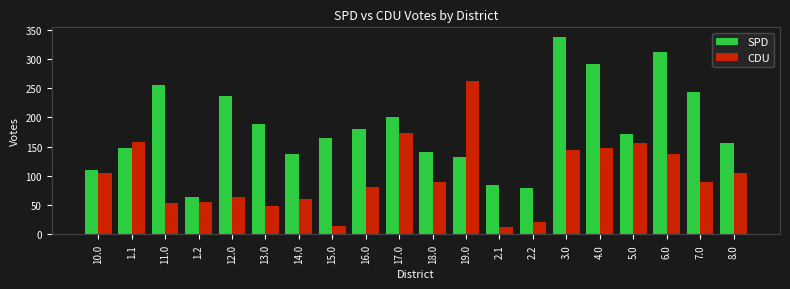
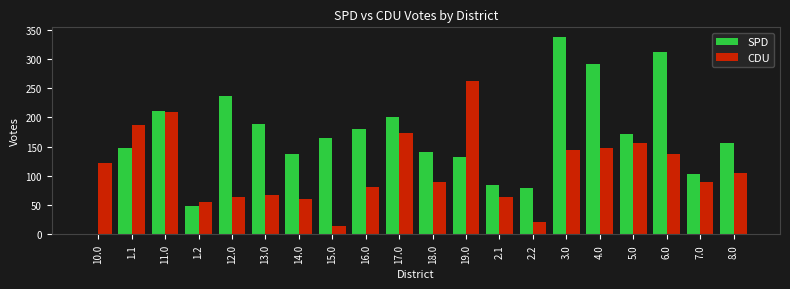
  {
    "SPD": {
-     "10.0": 110,
+     "10.0": 0,
      "1.1": 150,
-     "11.0": 260,
-     "1.2": 60,
+     "11.0": 210,
+     "1.2": 50,
      "12.0": 240,
      "13.0": 190,
      "14.0": 140,
      "15.0": 170,
      "16.0": 180,
      "17.0": 200,
      "18.0": 140,
      "19.0": 130,
      "2.1": 80,
      "2.2": 80,
      "3.0": 340,
      "4.0": 290,
      "5.0": 170,
      "6.0": 310,
-     "7.0": 240,
+     "7.0": 100,
      "8.0": 160
    },
    "CDU": {
-     "10.0": 110,
-     "1.1": 160,
-     "11.0": 50,
+     "10.0": 120,
+     "1.1": 190,
+     "11.0": 210,
      "1.2": 60,
      "12.0": 60,
-     "13.0": 50,
+     "13.0": 70,
      "14.0": 60,
      "15.0": 10,
      "16.0": 80,
      "17.0": 170,
      "18.0": 90,
      "19.0": 260,
-     "2.1": 10,
+     "2.1": 60,
      "2.2": 20,
      "3.0": 140,
      "4.0": 150,
      "5.0": 160,
      "6.0": 140,
      "7.0": 90,
      "8.0": 110
    }
  }
